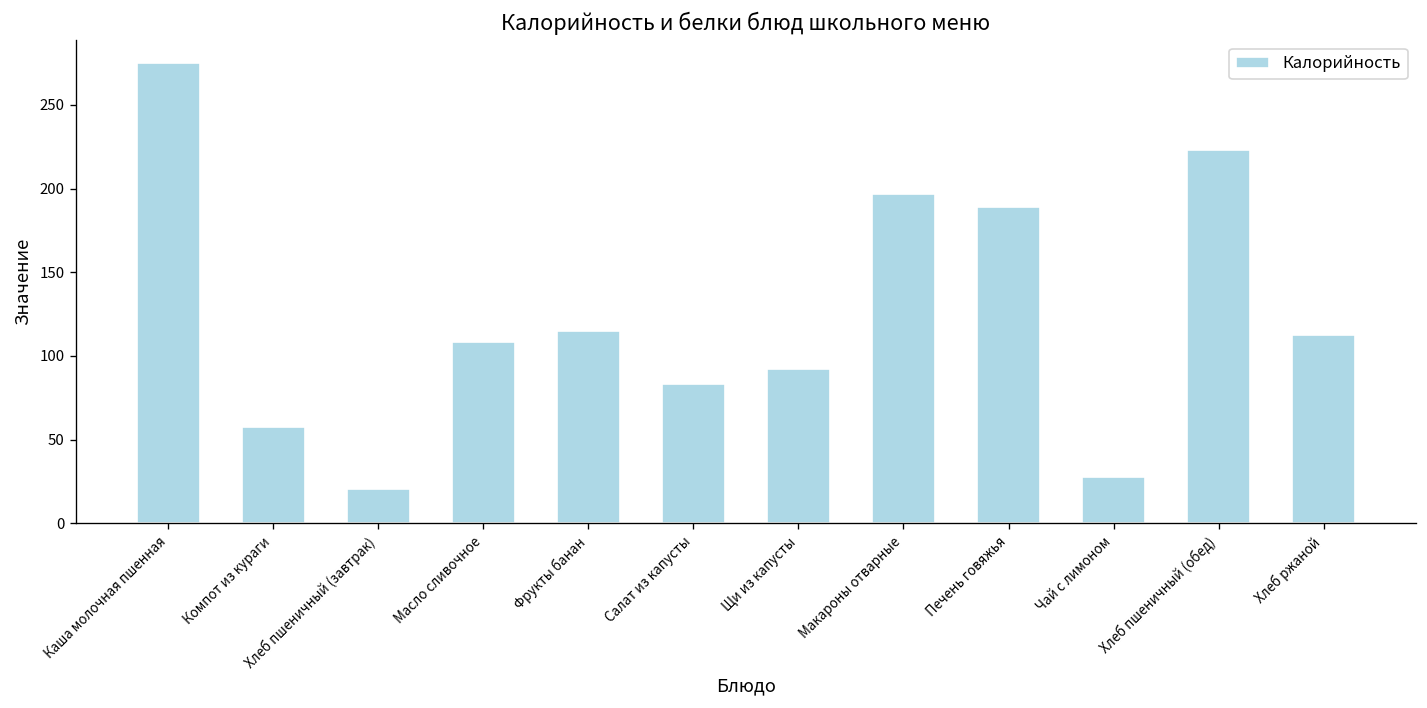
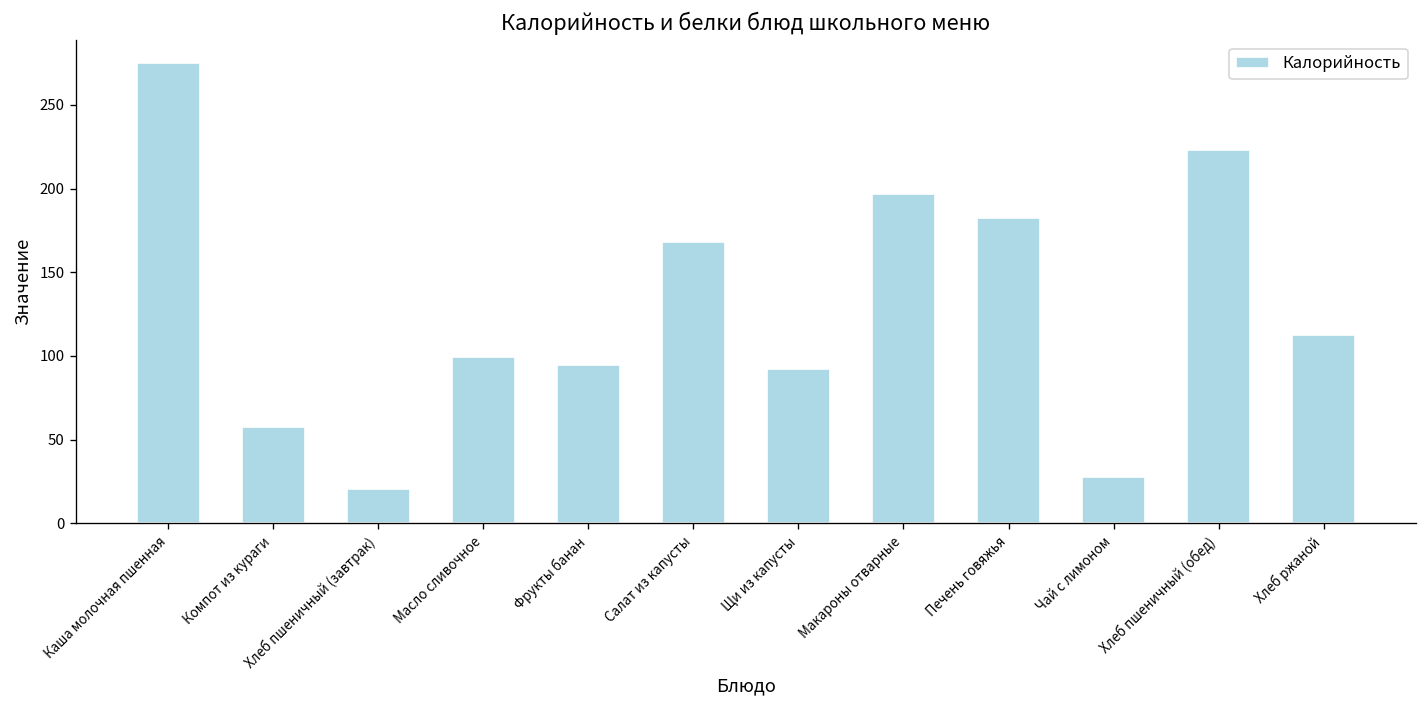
  {
    "Каша молочная пшенная": 275,
    "Компот из кураги": 58,
    "Хлеб пшеничный (завтрак)": 20,
-   "Масло сливочное": 108,
-   "Фрукты банан": 115,
-   "Салат из капусты": 83,
+   "Масло сливочное": 99,
+   "Фрукты банан": 95,
+   "Салат из капусты": 168,
    "Щи из капусты": 92,
    "Макароны отварные": 197,
-   "Печень говяжья": 189,
+   "Печень говяжья": 183,
    "Чай с лимоном": 28,
    "Хлеб пшеничный (обед)": 223,
    "Хлеб ржаной": 112
  }
